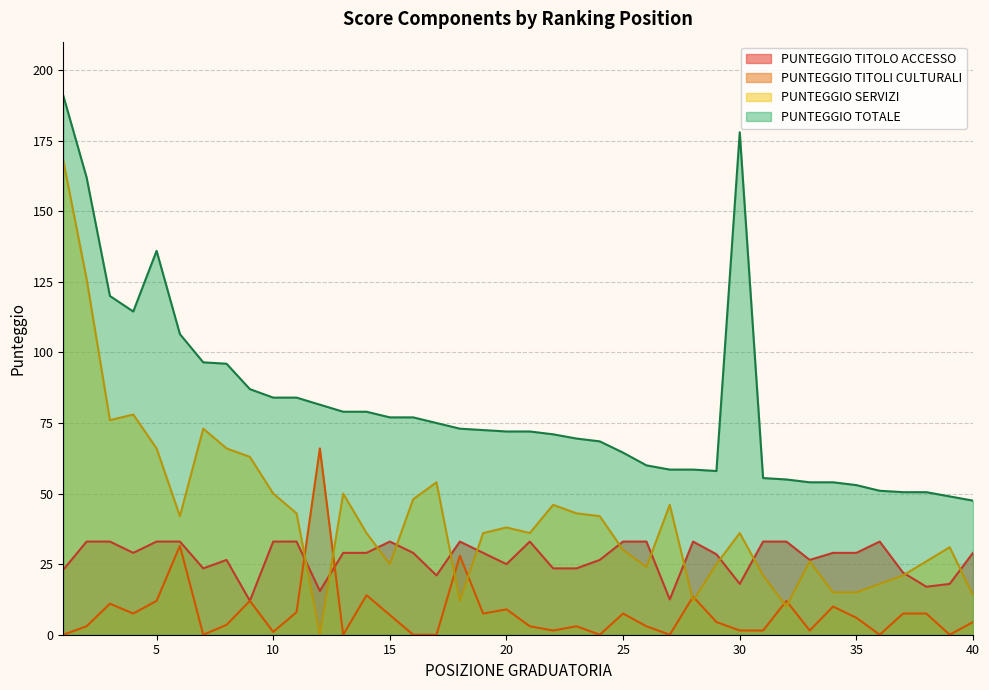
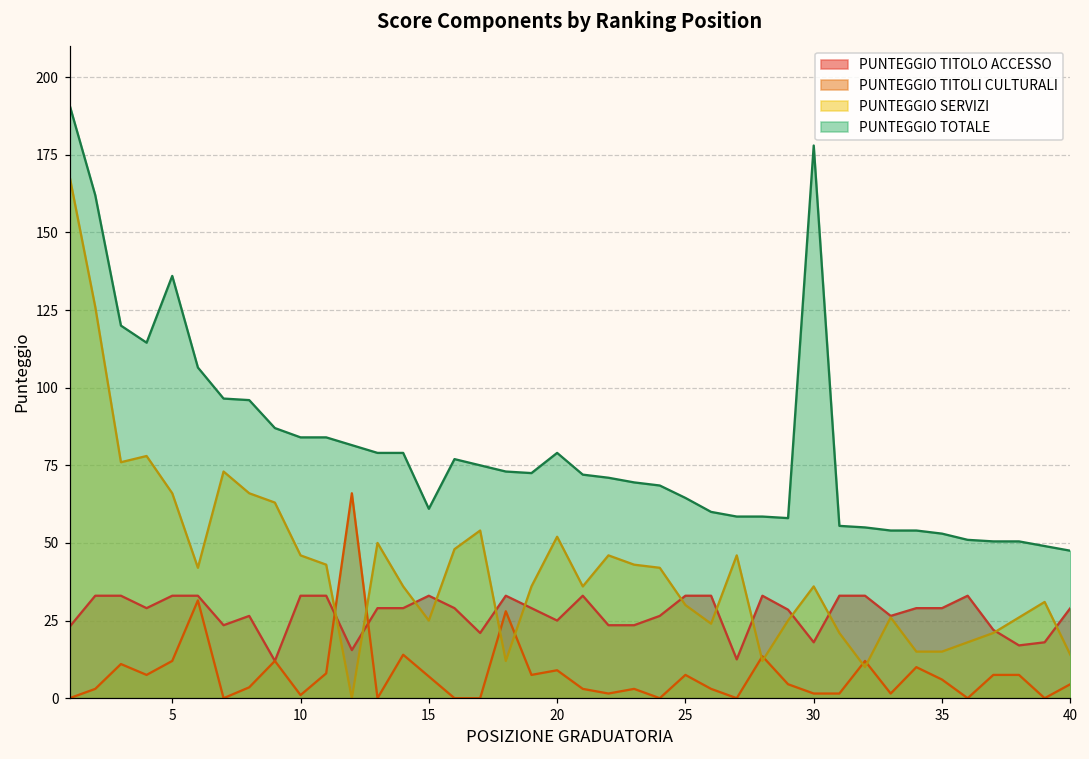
  {
    "PUNTEGGIO SERVIZI": {
      "5": 66,
-     "10": 50,
+     "10": 46,
      "15": 25,
-     "20": 38,
+     "20": 52,
      "25": 30,
      "30": 36,
      "35": 15,
      "40": 14
    },
    "PUNTEGGIO TOTALE": {
      "5": 136,
      "10": 84,
-     "15": 77,
-     "20": 72,
+     "15": 61,
+     "20": 79,
      "25": 65,
      "30": 178,
      "35": 53,
      "40": 48
    }
  }
